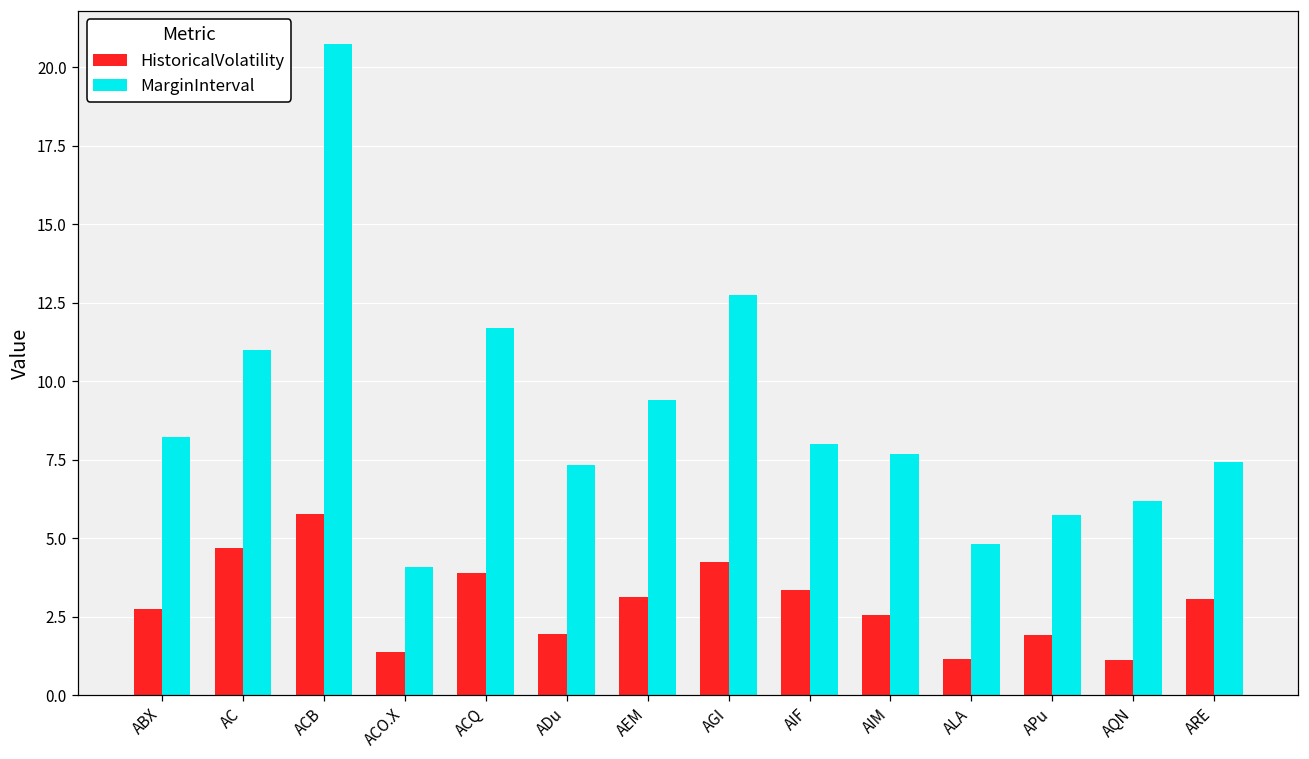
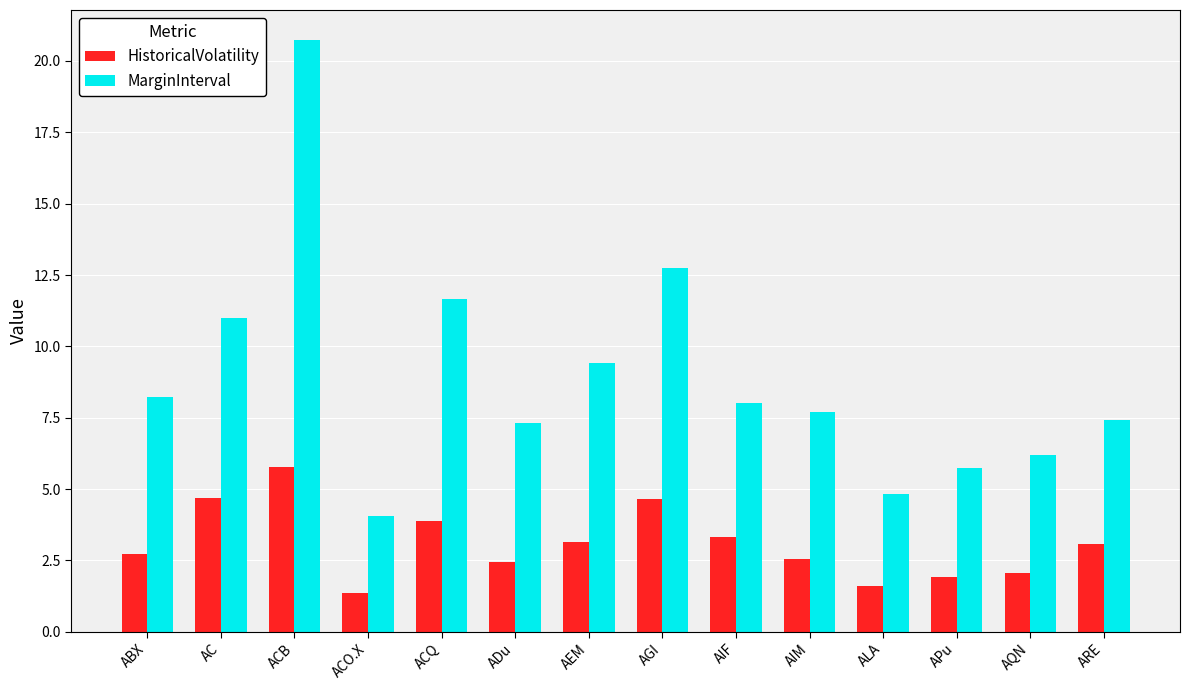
  {
    "HistoricalVolatility": {
      "ABX": 2.7,
      "AC": 4.7,
      "ACB": 5.8,
      "ACO.X": 1.4,
      "ACQ": 3.9,
-     "ADu": 2.0,
+     "ADu": 2.4,
      "AEM": 3.1,
-     "AGI": 4.2,
+     "AGI": 4.6,
      "AIF": 3.3,
      "AIM": 2.6,
-     "ALA": 1.1,
+     "ALA": 1.6,
      "APu": 1.9,
-     "AQN": 1.1,
+     "AQN": 2.1,
      "ARE": 3.1
    },
    "MarginInterval": {
      "ABX": 8.2,
      "AC": 11.0,
      "ACB": 20.7,
      "ACO.X": 4.1,
      "ACQ": 11.7,
      "ADu": 7.3,
      "AEM": 9.4,
      "AGI": 12.7,
      "AIF": 8.0,
      "AIM": 7.7,
      "ALA": 4.8,
      "APu": 5.7,
      "AQN": 6.2,
      "ARE": 7.4
    }
  }
